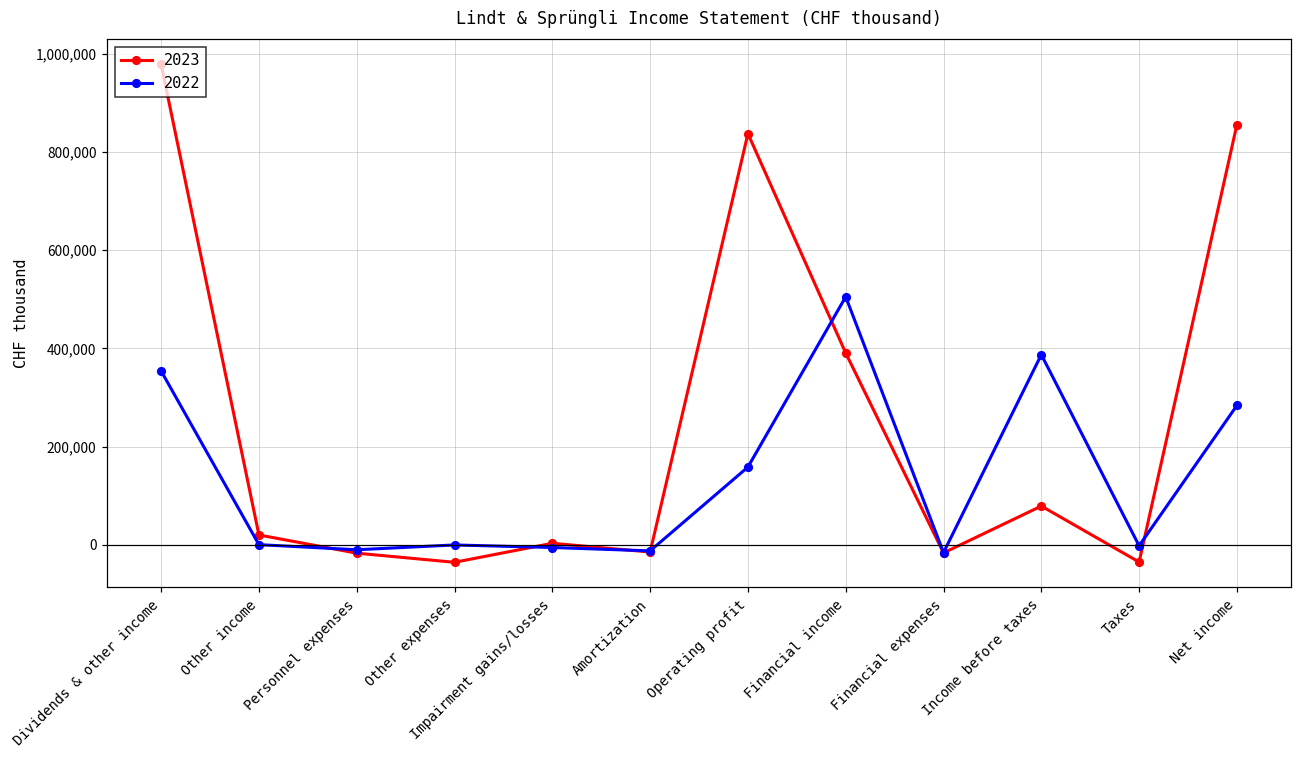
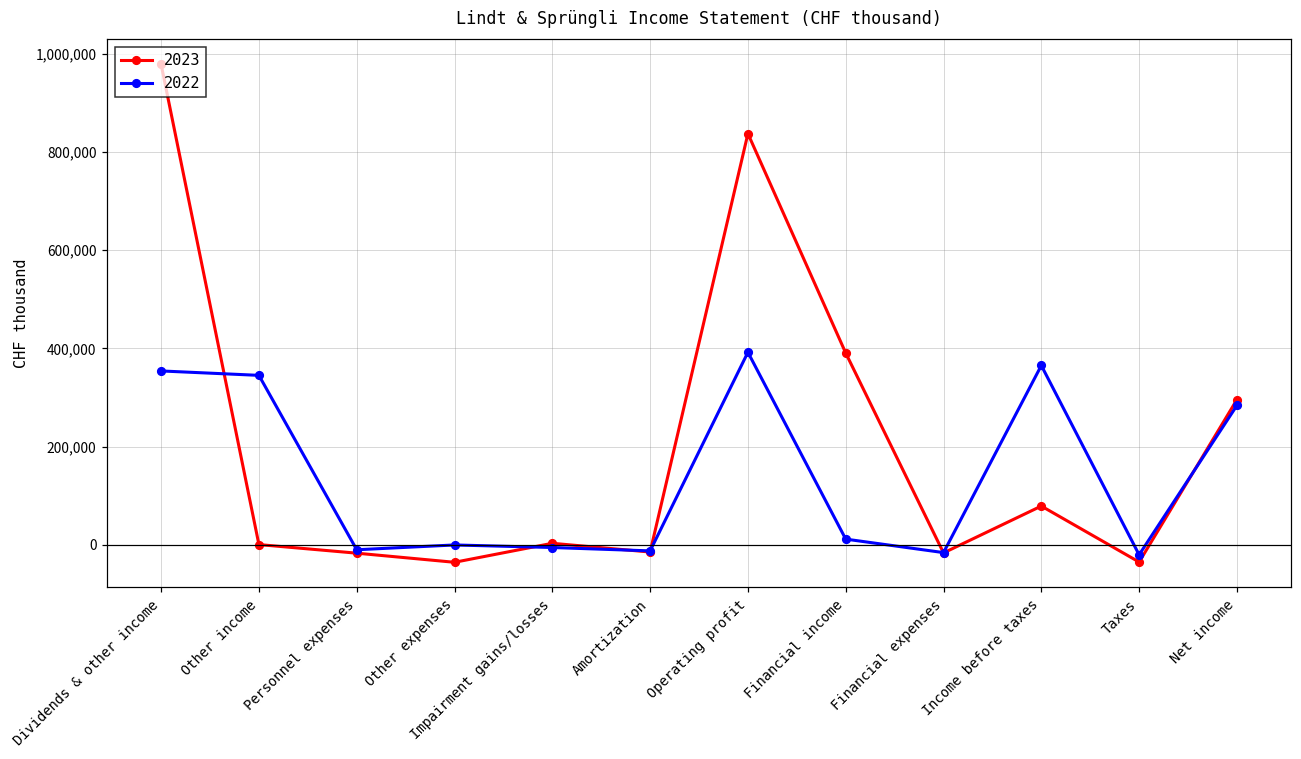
  {
    "2023": {
-     "Other income": "20,000",
+     "Other income": "0",
      "Personnel expenses": "-20,000",
      "Other expenses": "-40,000",
      "Impairment gains/losses": "0",
      "Operating profit": "840,000",
      "Financial income": "390,000",
      "Income before taxes": "80,000",
      "Taxes": "-40,000",
-     "Net income": "860,000"
+     "Net income": "300,000"
    },
    "2022": {
      "Dividends & other income": "350,000",
-     "Other income": "0",
+     "Other income": "340,000",
      "Personnel expenses": "-10,000",
      "Other expenses": "0",
      "Impairment gains/losses": "-10,000",
-     "Operating profit": "160,000",
-     "Financial income": "510,000",
-     "Income before taxes": "390,000",
-     "Taxes": "0",
+     "Operating profit": "390,000",
+     "Financial income": "10,000",
+     "Income before taxes": "370,000",
+     "Taxes": "-20,000",
      "Net income": "280,000"
    }
  }
